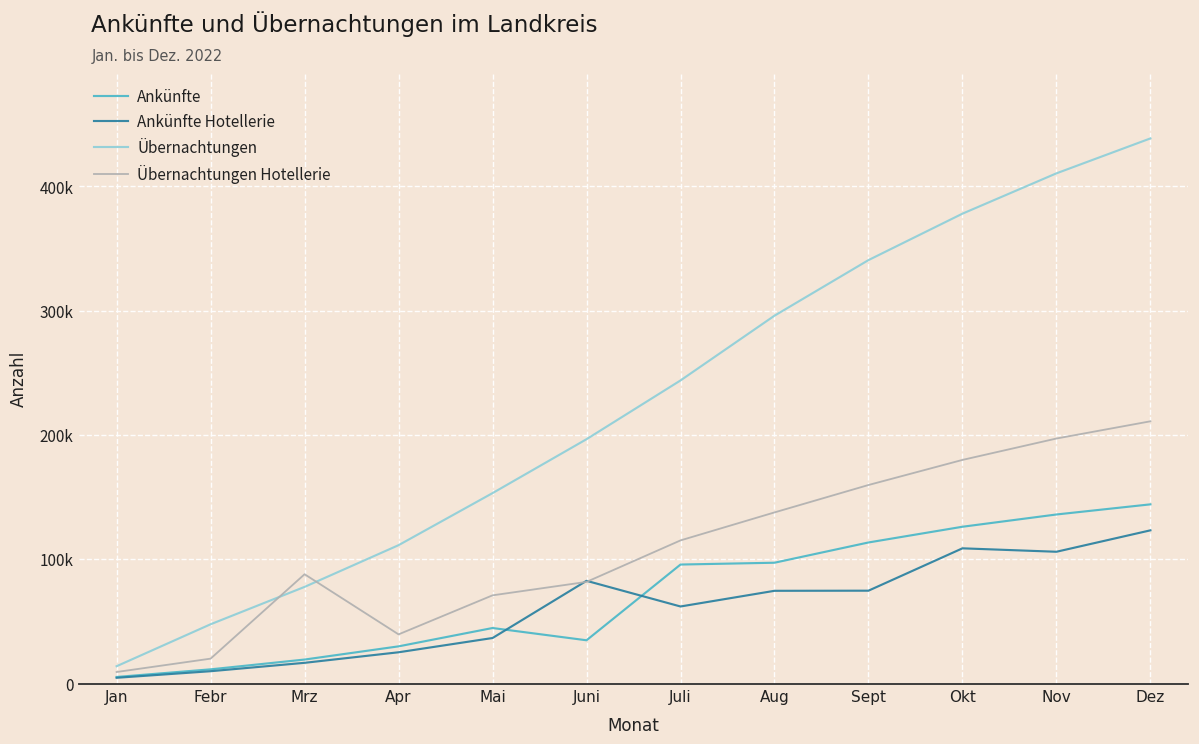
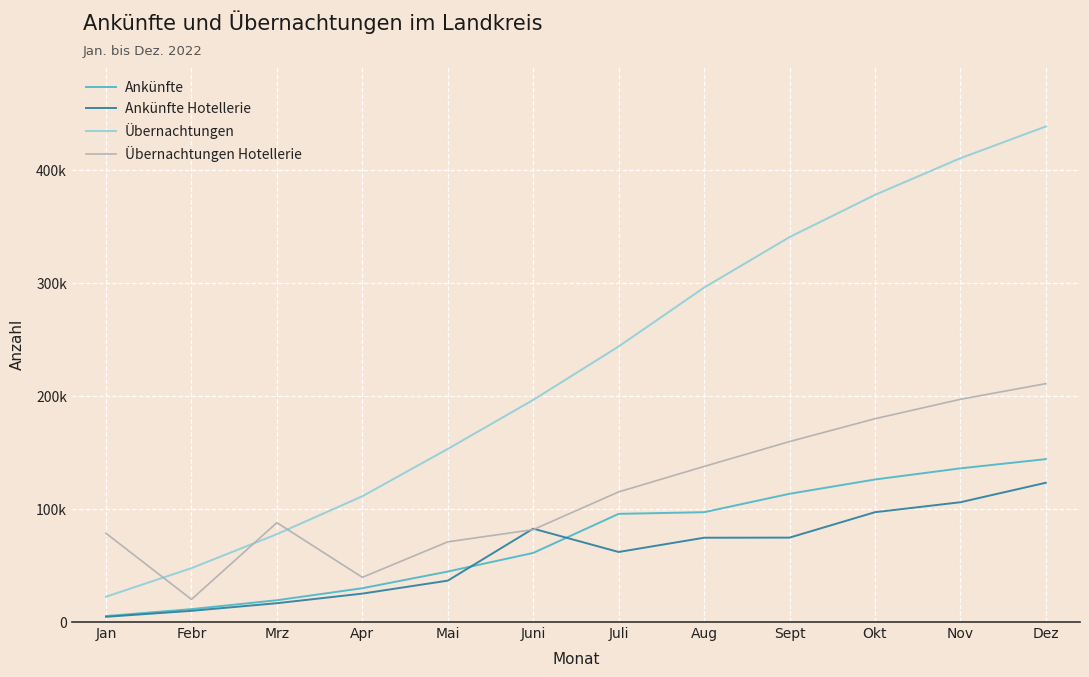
  {
    "Ankünfte": {
      "Mrz": 19000,
      "Apr": 30000,
      "Mai": 45000,
-     "Juni": 35000,
+     "Juni": 61000,
      "Juli": 96000,
      "Aug": 97000,
      "Sept": 114000,
      "Okt": 126000,
      "Nov": 136000,
      "Dez": 144000
    },
    "Ankünfte Hotellerie": {
      "Mrz": 17000,
      "Apr": 25000,
      "Mai": 37000,
      "Juli": 62000,
      "Aug": 75000,
      "Sept": 75000,
-     "Okt": 109000,
+     "Okt": 97000,
      "Nov": 106000,
      "Dez": 123000
    },
    "Übernachtungen": {
-     "Jan": 14000,
+     "Jan": 22000,
      "Febr": 48000,
      "Mrz": 78000,
      "Apr": 111000,
      "Mai": 153000,
      "Juni": 197000,
      "Juli": 244000,
      "Aug": 296000,
      "Sept": 341000,
      "Okt": 378000,
      "Nov": 411000,
      "Dez": 439000
    },
    "Übernachtungen Hotellerie": {
-     "Jan": 9000,
+     "Jan": 79000,
      "Febr": 20000,
      "Mrz": 88000,
      "Apr": 40000,
      "Mai": 71000,
      "Juli": 115000,
      "Aug": 138000,
      "Sept": 160000,
      "Okt": 180000,
      "Nov": 197000,
      "Dez": 211000
    }
  }
